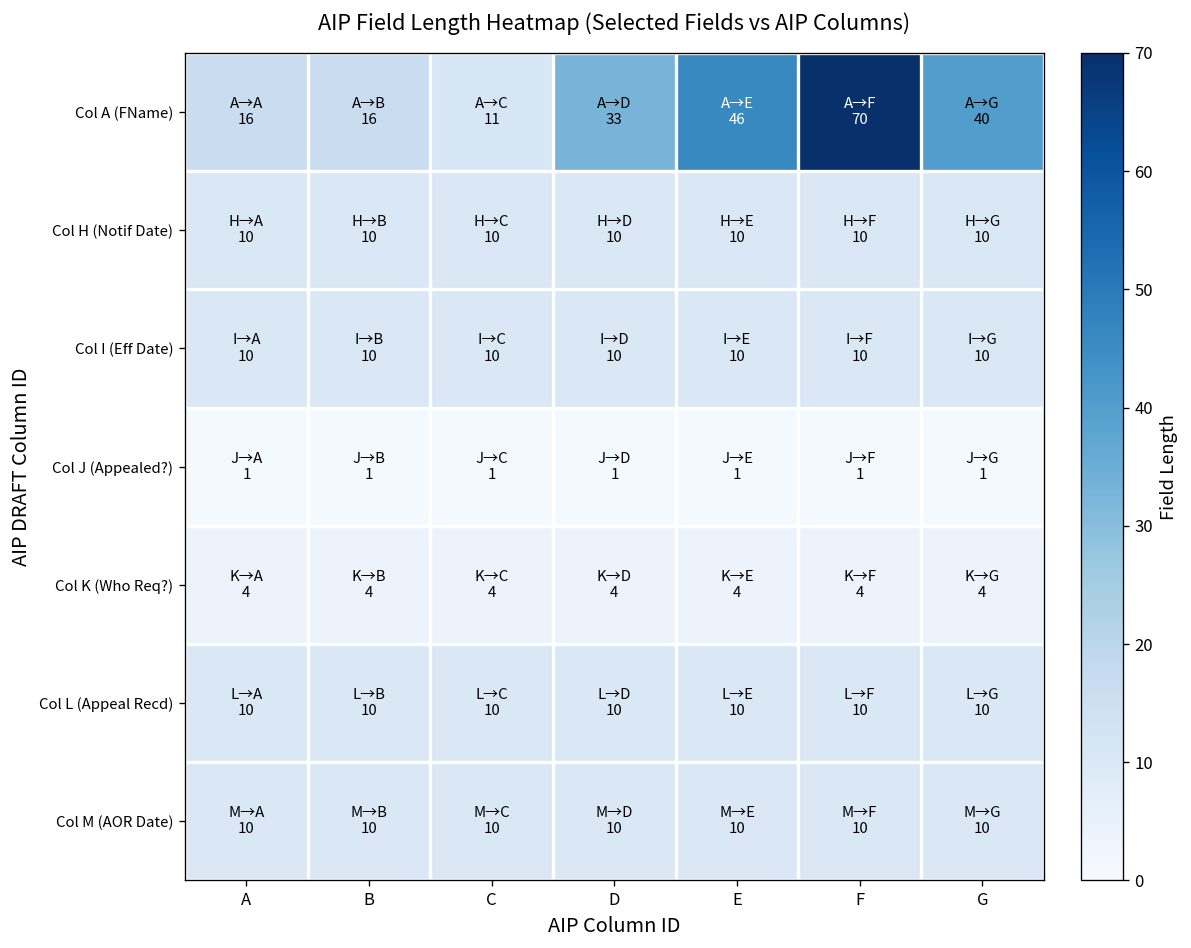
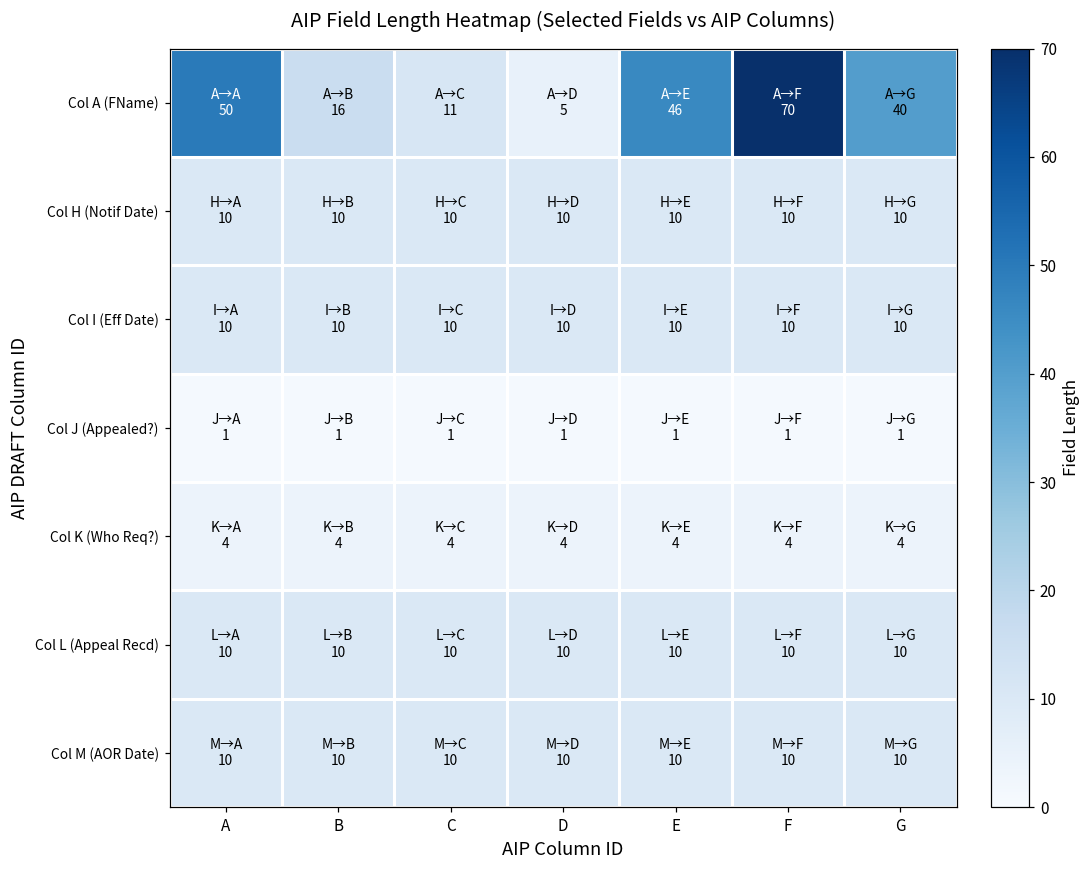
  {
    "Col A (FName)": {
-     "A": 16,
+     "A": 50,
      "B": 16,
      "C": 11,
-     "D": 33,
+     "D": 5,
      "E": 46,
      "F": 70,
      "G": 40
    },
    "Col H (Notif Date)": {
      "A": 10,
      "B": 10,
      "C": 10,
      "D": 10,
      "E": 10,
      "F": 10,
      "G": 10
    },
    "Col I (Eff Date)": {
      "A": 10,
      "B": 10,
      "C": 10,
      "D": 10,
      "E": 10,
      "F": 10,
      "G": 10
    },
    "Col J (Appealed?)": {
      "A": 1,
      "B": 1,
      "C": 1,
      "D": 1,
      "E": 1,
      "F": 1,
      "G": 1
    },
    "Col K (Who Req?)": {
      "A": 4,
      "B": 4,
      "C": 4,
      "D": 4,
      "E": 4,
      "F": 4,
      "G": 4
    },
    "Col L (Appeal Recd)": {
      "A": 10,
      "B": 10,
      "C": 10,
      "D": 10,
      "E": 10,
      "F": 10,
      "G": 10
    },
    "Col M (AOR Date)": {
      "A": 10,
      "B": 10,
      "C": 10,
      "D": 10,
      "E": 10,
      "F": 10,
      "G": 10
    }
  }
